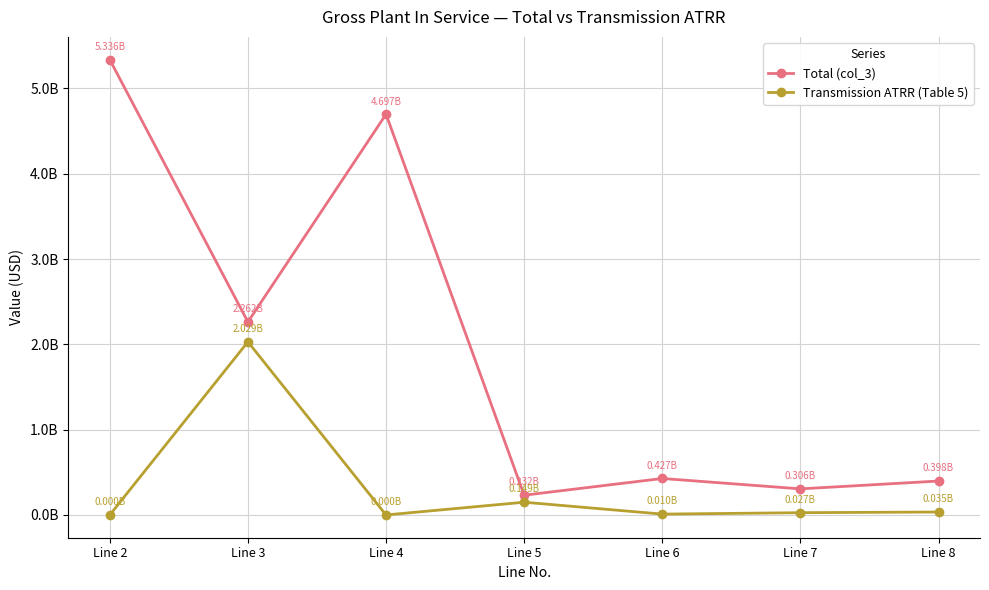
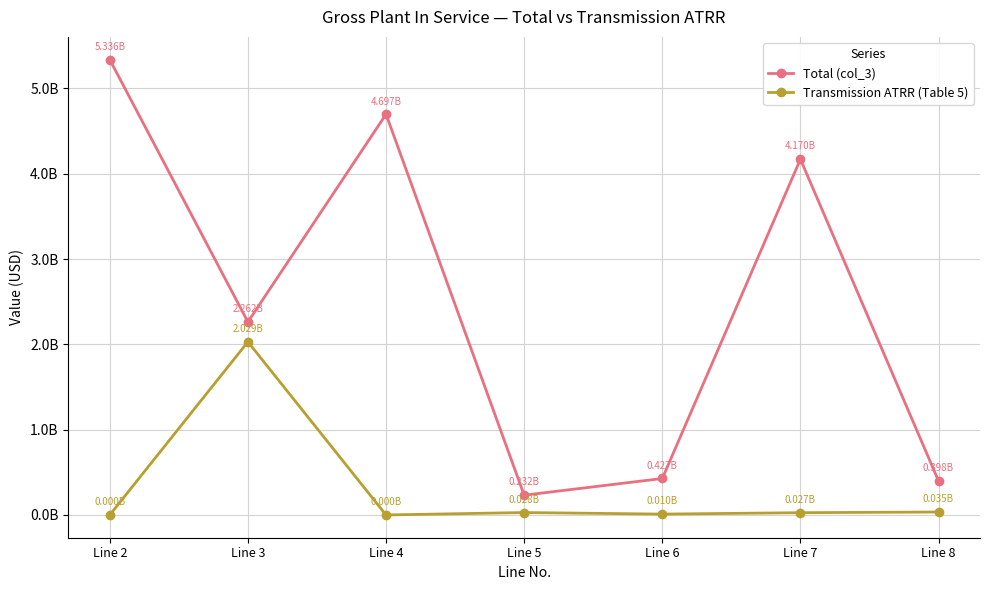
  {
    "Total (col_3)": {
      "Line 2": "5.336B",
      "Line 3": "2.262B",
      "Line 4": "4.697B",
      "Line 6": "0.427B",
-     "Line 7": "0.306B",
+     "Line 7": "4.170B",
      "Line 8": "0.398B"
    },
    "Transmission ATRR (Table 5)": {
      "Line 2": "0.000B",
      "Line 3": "2.029B",
      "Line 4": "0.000B",
-     "Line 5": "0.149B",
+     "Line 5": "0.028B",
      "Line 6": "0.010B",
      "Line 7": "0.027B",
      "Line 8": "0.035B"
    }
  }
